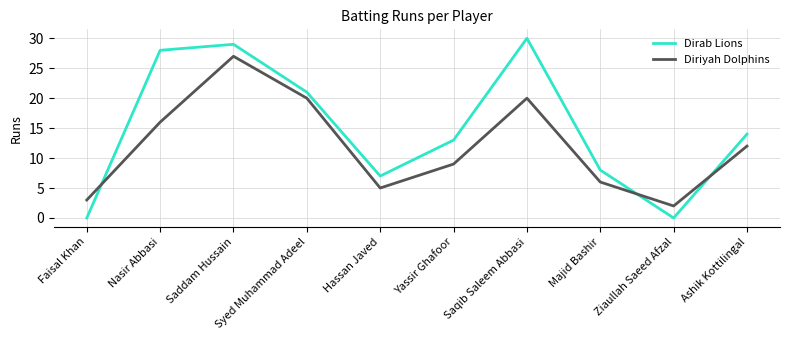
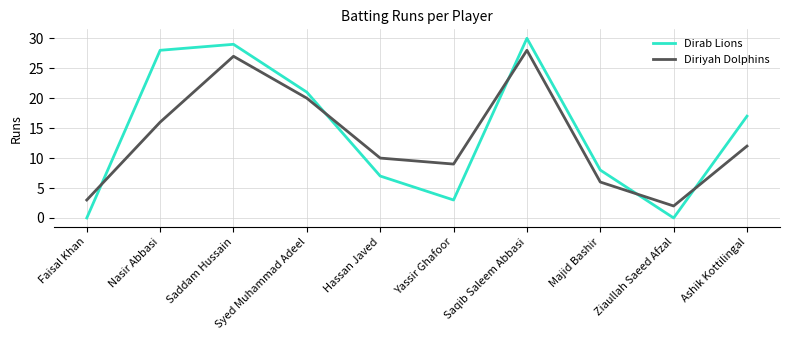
  {
    "Dirab Lions": {
      "Faisal Khan": 0,
      "Nasir Abbasi": 28,
      "Saddam Hussain": 29,
      "Syed Muhammad Adeel": 21,
      "Hassan Javed": 7,
-     "Yassir Ghafoor": 13,
+     "Yassir Ghafoor": 3,
      "Saqib Saleem Abbasi": 30,
      "Majid Bashir": 8,
      "Ziaullah Saeed Afzal": 0,
-     "Ashik Kottilingal": 14
+     "Ashik Kottilingal": 17
    },
    "Diriyah Dolphins": {
      "Faisal Khan": 3,
      "Nasir Abbasi": 16,
      "Saddam Hussain": 27,
      "Syed Muhammad Adeel": 20,
-     "Hassan Javed": 5,
+     "Hassan Javed": 10,
      "Yassir Ghafoor": 9,
-     "Saqib Saleem Abbasi": 20,
+     "Saqib Saleem Abbasi": 28,
      "Majid Bashir": 6,
      "Ziaullah Saeed Afzal": 2,
      "Ashik Kottilingal": 12
    }
  }
